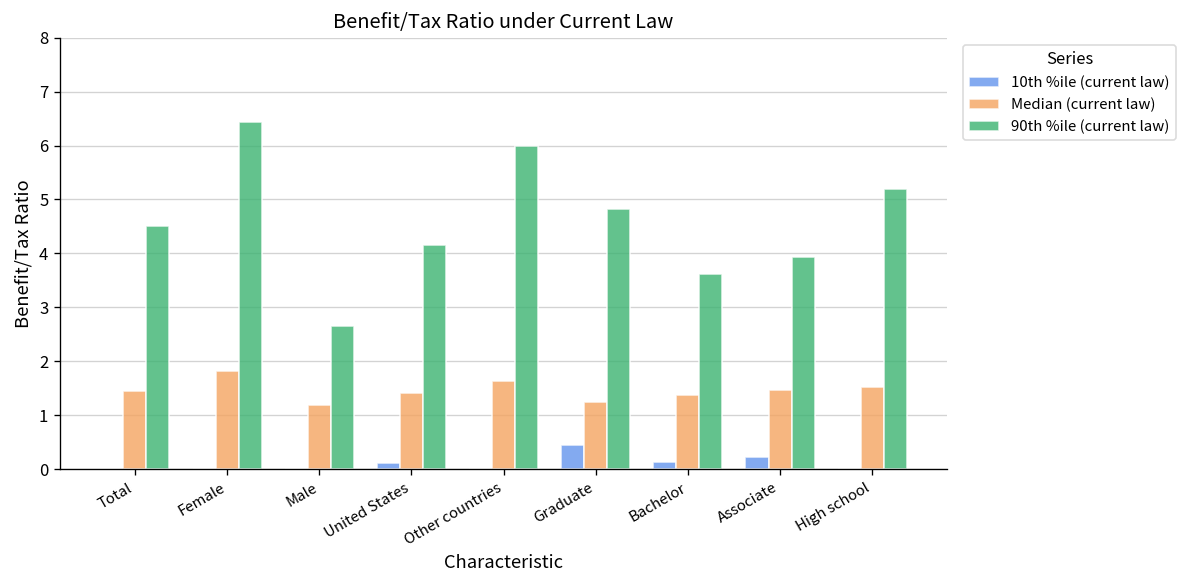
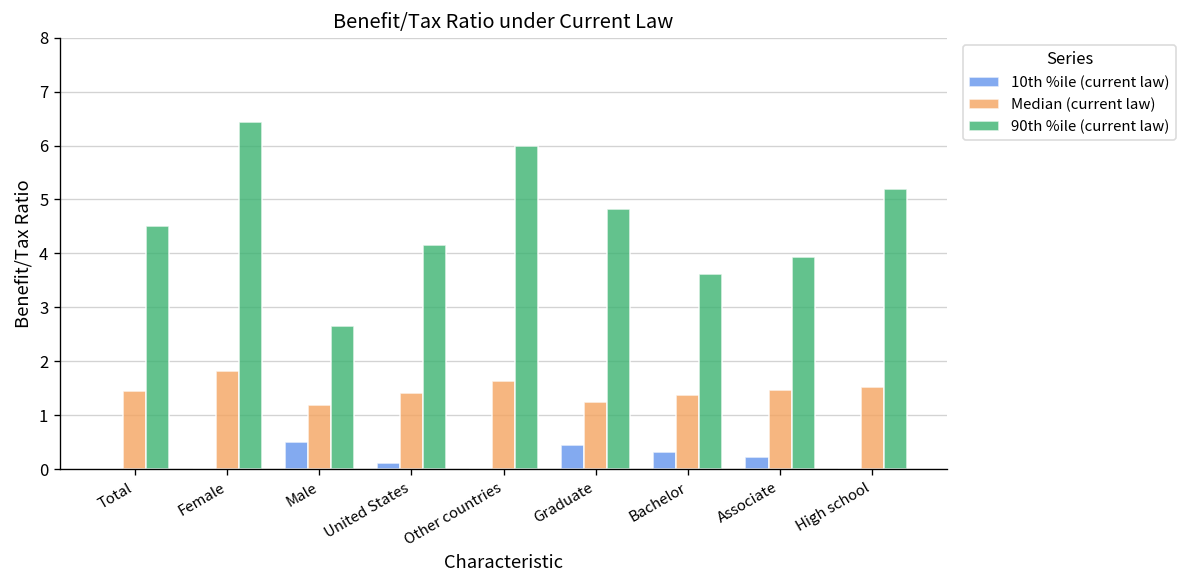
  {
    "10th %ile (current law)": {
      "Total": 0.0,
      "Female": 0.0,
-     "Male": 0.0,
+     "Male": 0.5,
      "United States": 0.1,
      "Other countries": 0.0,
      "Graduate": 0.5,
-     "Bachelor": 0.1,
+     "Bachelor": 0.3,
      "Associate": 0.2,
      "High school": 0.0
    },
    "Median (current law)": {
      "Total": 1.5,
      "Female": 1.8,
      "Male": 1.2,
      "United States": 1.4,
      "Other countries": 1.6,
      "Graduate": 1.3,
      "Bachelor": 1.4,
      "Associate": 1.5,
      "High school": 1.5
    },
    "90th %ile (current law)": {
      "Total": 4.5,
      "Female": 6.4,
      "Male": 2.7,
      "United States": 4.2,
      "Other countries": 6.0,
      "Graduate": 4.8,
      "Bachelor": 3.6,
      "Associate": 3.9,
      "High school": 5.2
    }
  }
